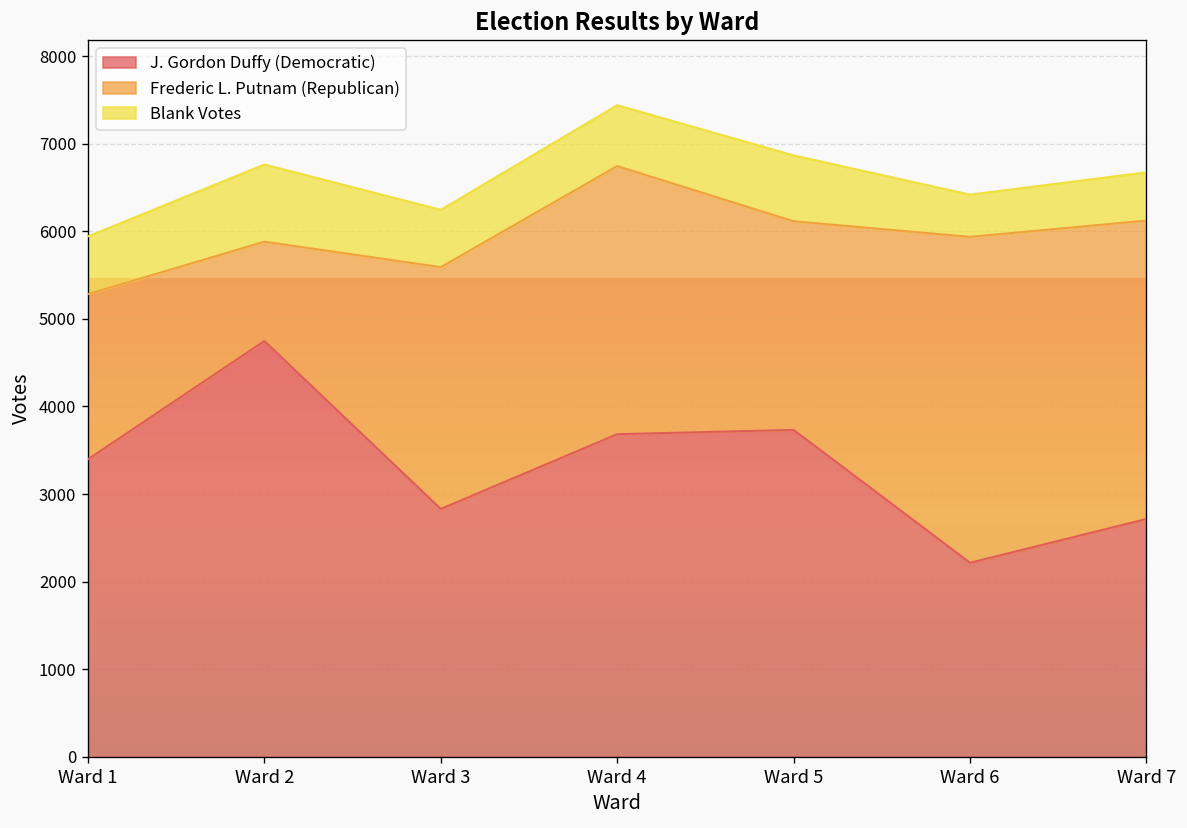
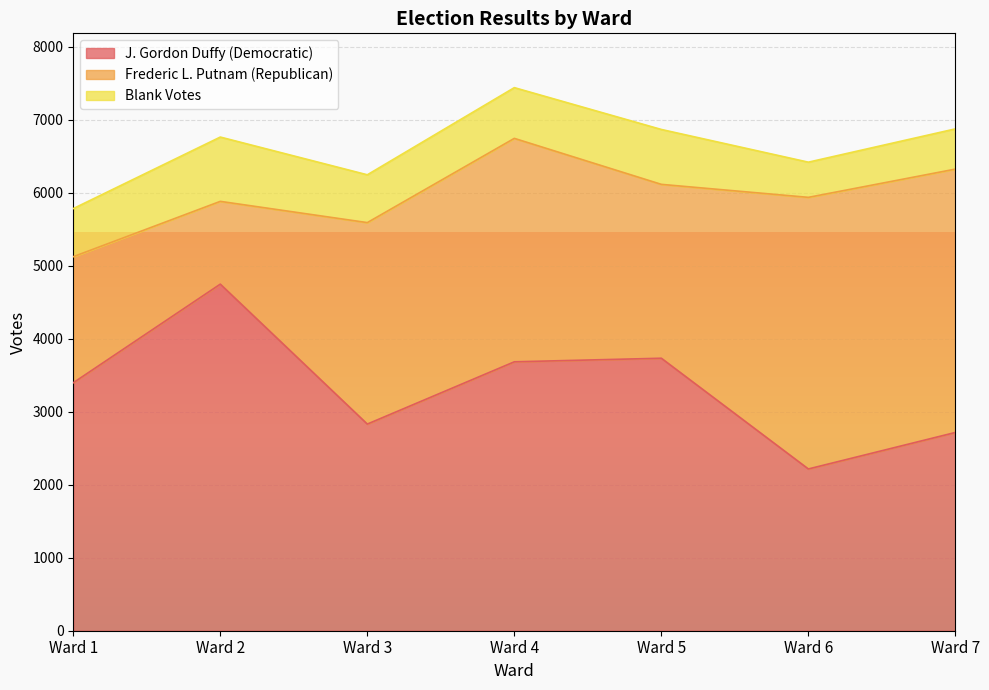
  {
    "J. Gordon Duffy (Democratic)": {
      "Ward 1": 3400,
      "Ward 2": 4700,
      "Ward 3": 2800,
      "Ward 4": 3700,
      "Ward 5": 3700,
      "Ward 6": 2200,
      "Ward 7": 2700
    },
    "Frederic L. Putnam (Republican)": {
-     "Ward 1": 1900,
+     "Ward 1": 1700,
      "Ward 2": 1100,
      "Ward 3": 2800,
      "Ward 4": 3100,
      "Ward 5": 2400,
      "Ward 6": 3700,
-     "Ward 7": 3400
+     "Ward 7": 3600
    },
    "Blank Votes": {
      "Ward 1": 700,
      "Ward 2": 900,
      "Ward 3": 700,
      "Ward 4": 700,
      "Ward 5": 800,
      "Ward 6": 500,
      "Ward 7": 600
    }
  }
